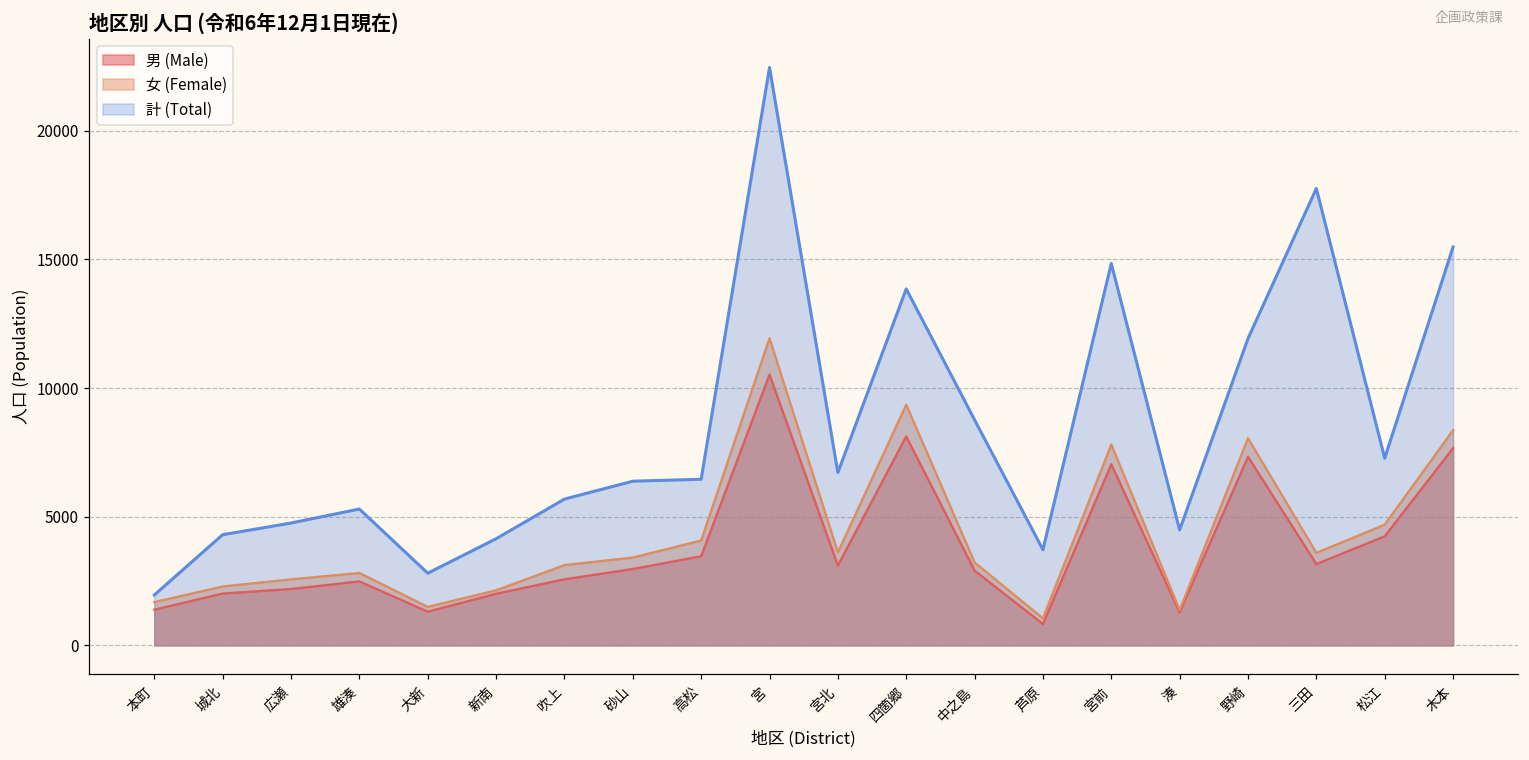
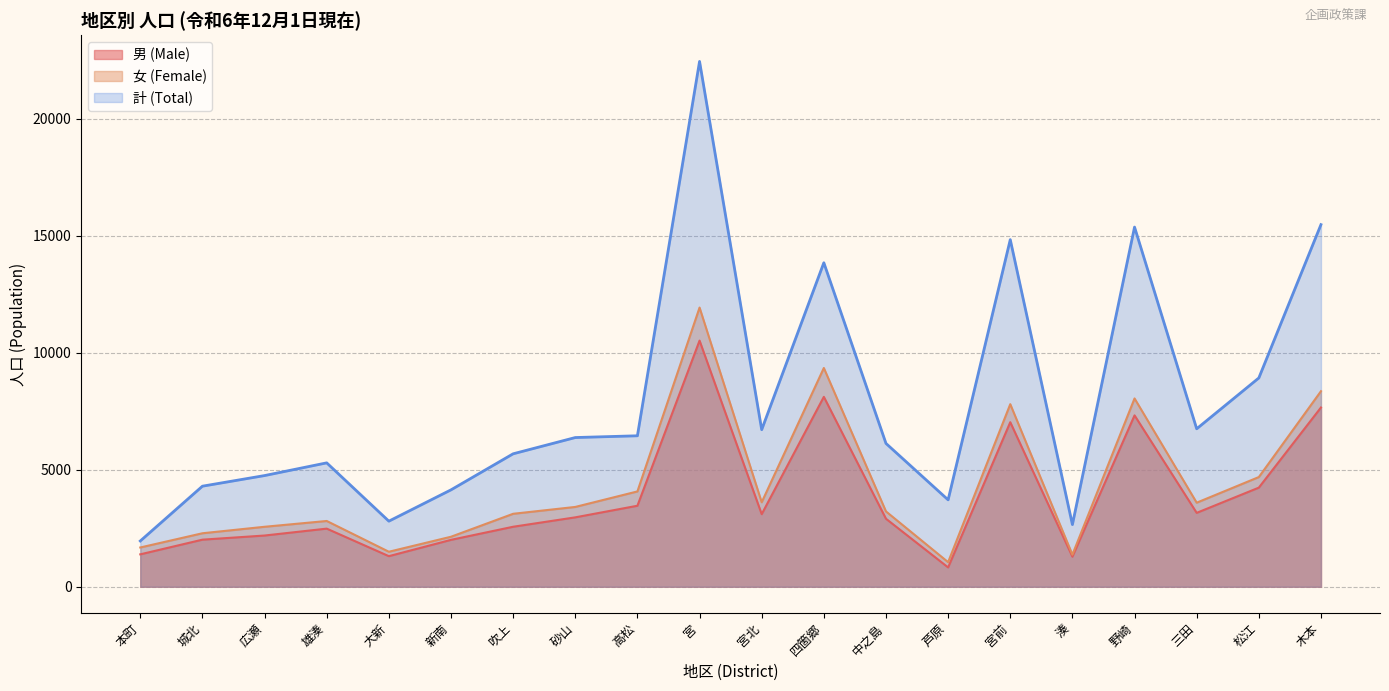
  {
    "計 (Total)": {
      "本町": 2000,
      "城北": 4300,
      "広瀬": 4800,
      "雄湊": 5300,
      "大新": 2800,
      "新南": 4100,
      "吹上": 5700,
      "砂山": 6400,
      "高松": 6500,
      "宮": 22500,
      "宮北": 6700,
      "四箇郷": 13800,
-     "中之島": 8800,
+     "中之島": 6100,
      "芦原": 3700,
      "宮前": 14800,
-     "湊": 4500,
-     "野崎": 11900,
-     "三田": 17800,
-     "松江": 7300,
+     "湊": 2700,
+     "野崎": 15400,
+     "三田": 6800,
+     "松江": 8900,
      "木本": 15500
    }
  }
